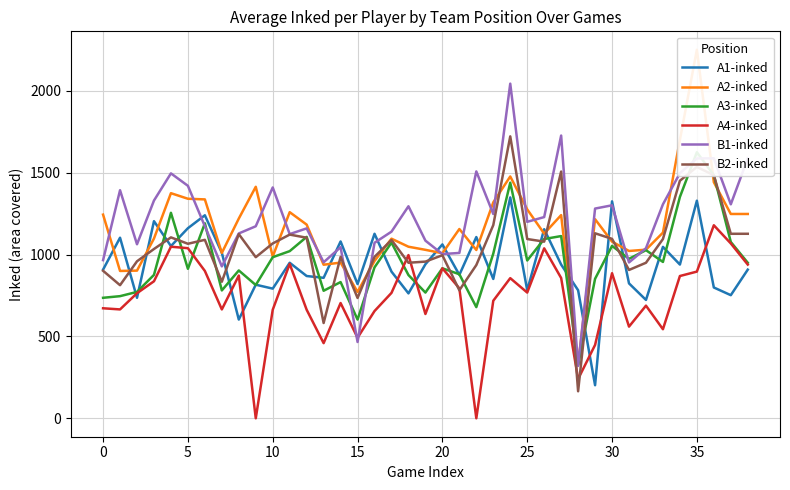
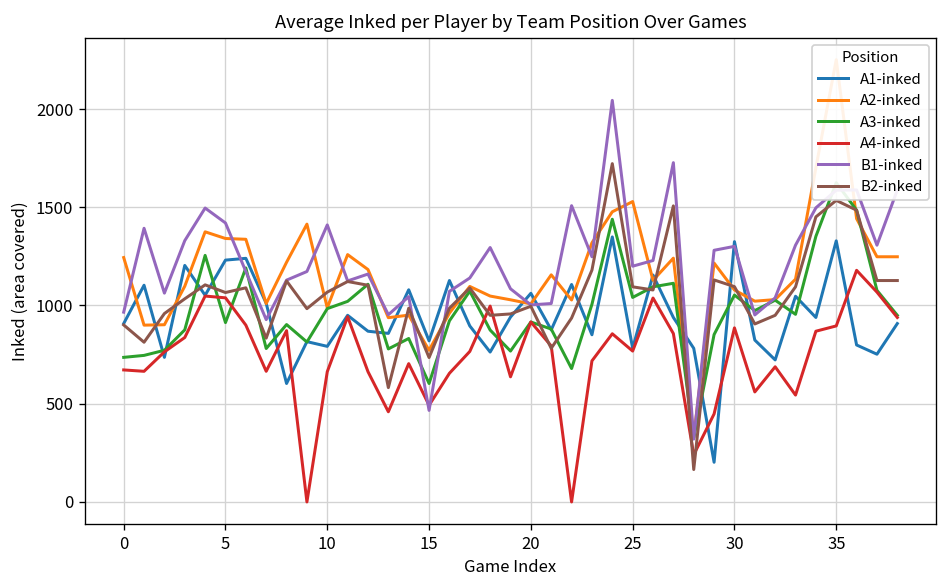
  {
    "A1-inked": {
-     "5": 1160,
+     "5": 1230,
      "10": 790,
      "15": 820,
      "20": 1060,
      "30": 1330,
      "35": 1330
    },
    "A2-inked": {
      "0": 1240,
      "5": 1340,
      "15": 770,
-     "25": 1280,
+     "25": 1530,
      "30": 1080
    },
    "A3-inked": {
      "0": 740,
      "5": 910,
      "15": 600,
-     "25": 960,
+     "25": 1040,
      "30": 1050
    },
    "A4-inked": {
      "0": 670,
      "5": 1040,
      "10": 660,
      "15": 490,
      "30": 890,
      "35": 900
    },
    "B1-inked": {
      "0": 970,
      "5": 1420,
      "10": 1410,
      "15": 470,
      "25": 1200,
      "30": 1300
    },
    "B2-inked": {
      "5": 1070,
      "10": 1070,
      "15": 740,
      "25": 1100,
      "30": 1100
    }
  }
